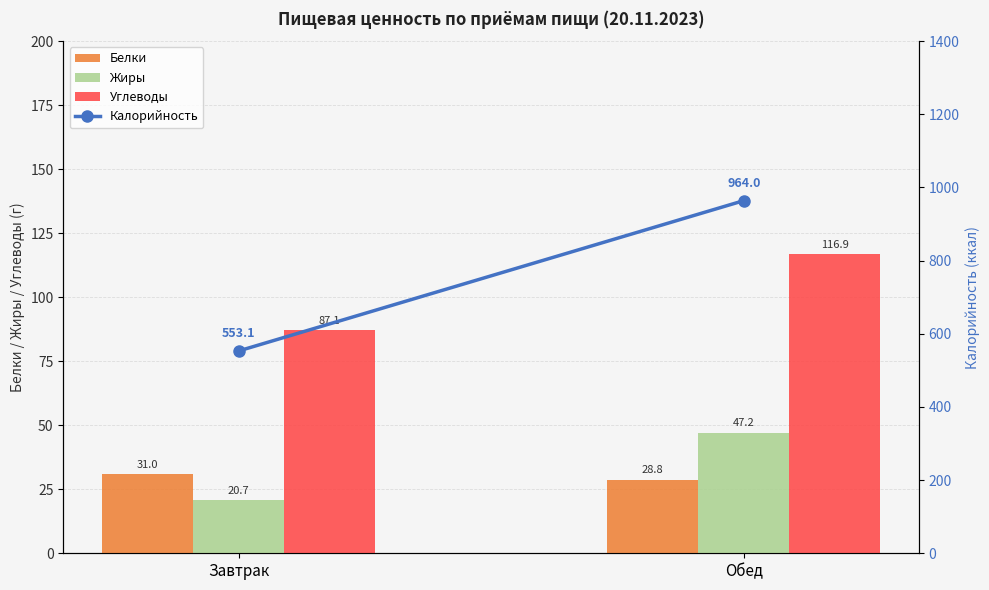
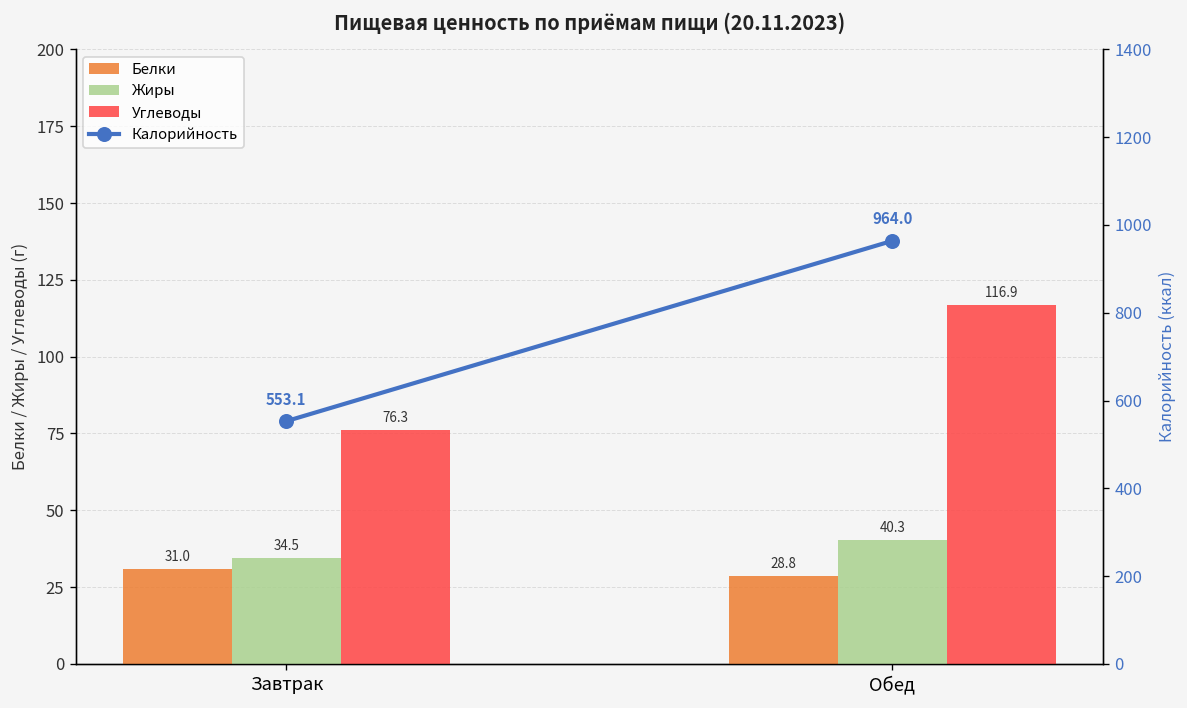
  {
    "Белки": {
      "Завтрак": 31.0,
      "Обед": 28.8
    },
    "Жиры": {
-     "Завтрак": 20.7,
-     "Обед": 47.2
+     "Завтрак": 34.5,
+     "Обед": 40.3
    },
    "Углеводы": {
-     "Завтрак": 87.1,
+     "Завтрак": 76.3,
      "Обед": 116.9
    },
    "Калорийность": {
      "Завтрак": 553.1,
      "Обед": 964.0
    }
  }
